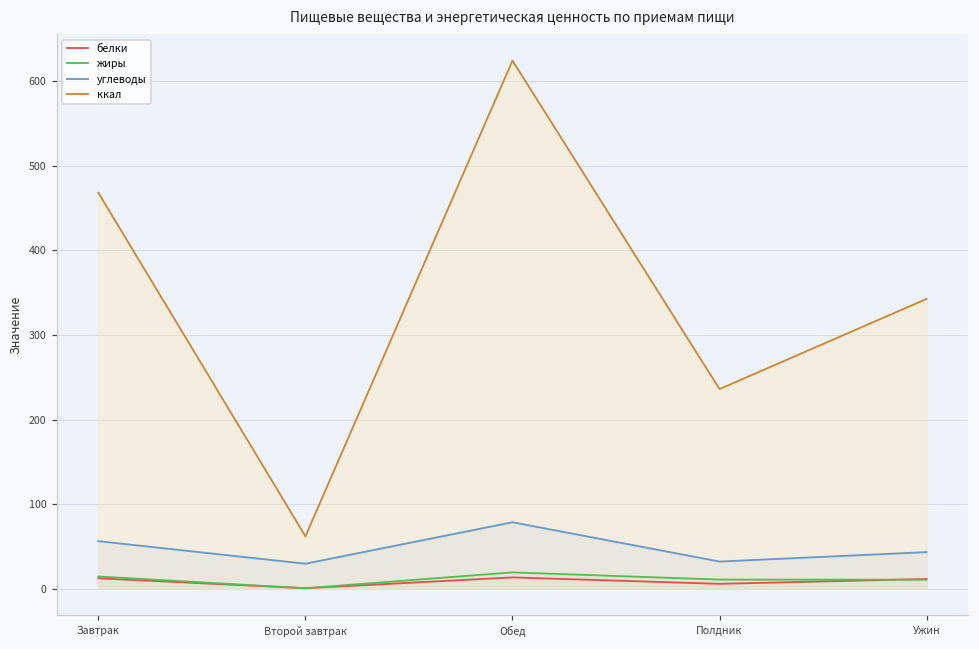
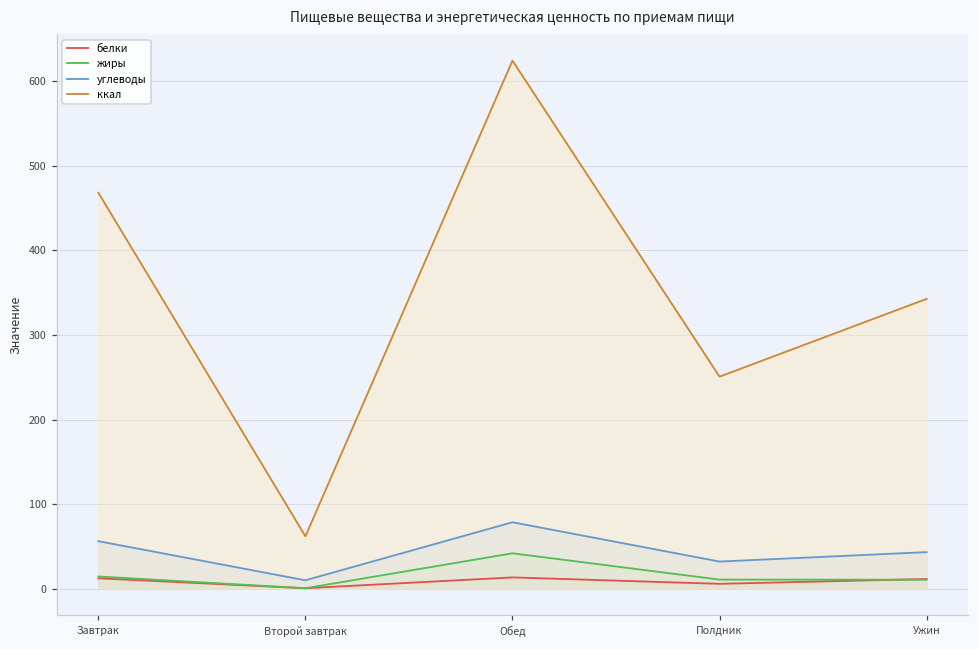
  {
    "белки": {
      "Обед": 10,
      "Полдник": 10
    },
    "жиры": {
-     "Обед": 20,
+     "Обед": 40,
      "Полдник": 10
    },
    "углеводы": {
      "Завтрак": 60,
-     "Второй завтрак": 30,
+     "Второй завтрак": 10,
      "Обед": 80,
      "Полдник": 30,
      "Ужин": 40
    },
    "ккал": {
      "Завтрак": 470,
      "Второй завтрак": 60,
      "Обед": 620,
-     "Полдник": 240,
+     "Полдник": 250,
      "Ужин": 340
    }
  }
